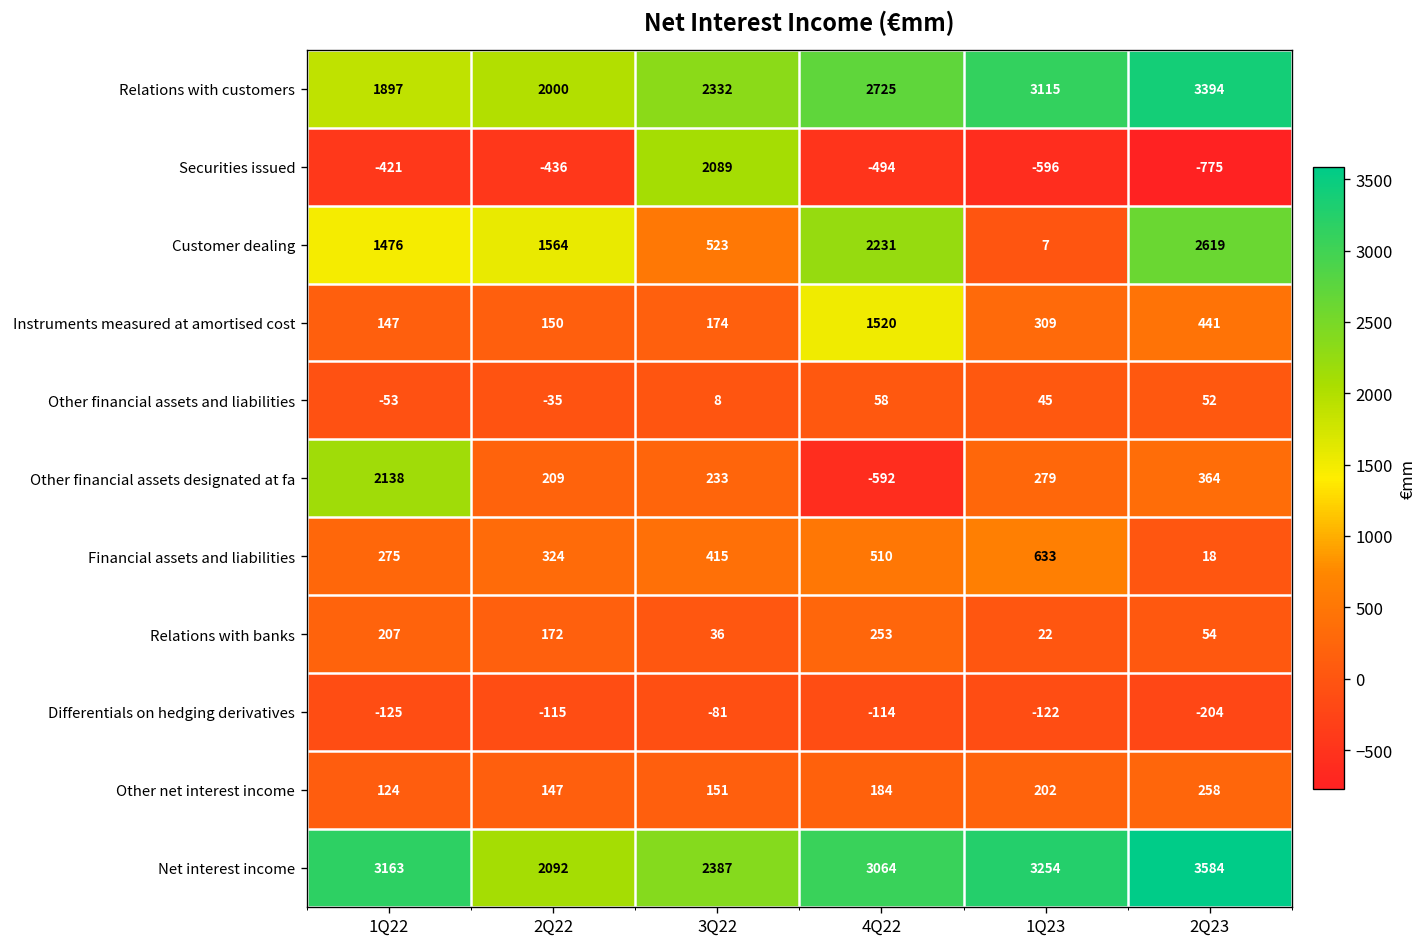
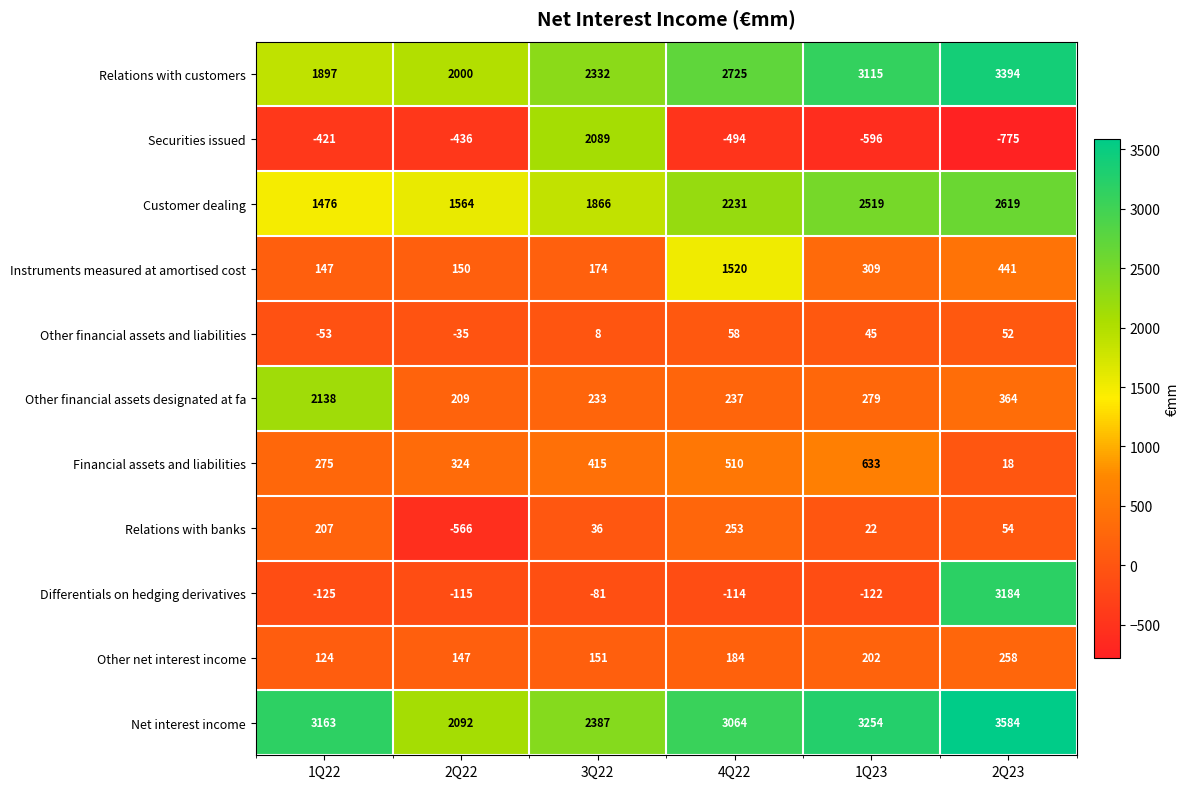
  {
    "Relations with customers": {
      "1Q22": 1897,
      "2Q22": 2000,
      "3Q22": 2332,
      "4Q22": 2725,
      "1Q23": 3115,
      "2Q23": 3394
    },
    "Securities issued": {
      "1Q22": -421,
      "2Q22": -436,
      "3Q22": 2089,
      "4Q22": -494,
      "1Q23": -596,
      "2Q23": -775
    },
    "Customer dealing": {
      "1Q22": 1476,
      "2Q22": 1564,
-     "3Q22": 523,
+     "3Q22": 1866,
      "4Q22": 2231,
-     "1Q23": 7,
+     "1Q23": 2519,
      "2Q23": 2619
    },
    "Instruments measured at amortised cost": {
      "1Q22": 147,
      "2Q22": 150,
      "3Q22": 174,
      "4Q22": 1520,
      "1Q23": 309,
      "2Q23": 441
    },
    "Other financial assets and liabilities": {
      "1Q22": -53,
      "2Q22": -35,
      "3Q22": 8,
      "4Q22": 58,
      "1Q23": 45,
      "2Q23": 52
    },
    "Other financial assets designated at fa": {
      "1Q22": 2138,
      "2Q22": 209,
      "3Q22": 233,
-     "4Q22": -592,
+     "4Q22": 237,
      "1Q23": 279,
      "2Q23": 364
    },
    "Financial assets and liabilities": {
      "1Q22": 275,
      "2Q22": 324,
      "3Q22": 415,
      "4Q22": 510,
      "1Q23": 633,
      "2Q23": 18
    },
    "Relations with banks": {
      "1Q22": 207,
-     "2Q22": 172,
+     "2Q22": -566,
      "3Q22": 36,
      "4Q22": 253,
      "1Q23": 22,
      "2Q23": 54
    },
    "Differentials on hedging derivatives": {
      "1Q22": -125,
      "2Q22": -115,
      "3Q22": -81,
      "4Q22": -114,
      "1Q23": -122,
-     "2Q23": -204
+     "2Q23": 3184
    },
    "Other net interest income": {
      "1Q22": 124,
      "2Q22": 147,
      "3Q22": 151,
      "4Q22": 184,
      "1Q23": 202,
      "2Q23": 258
    },
    "Net interest income": {
      "1Q22": 3163,
      "2Q22": 2092,
      "3Q22": 2387,
      "4Q22": 3064,
      "1Q23": 3254,
      "2Q23": 3584
    }
  }
